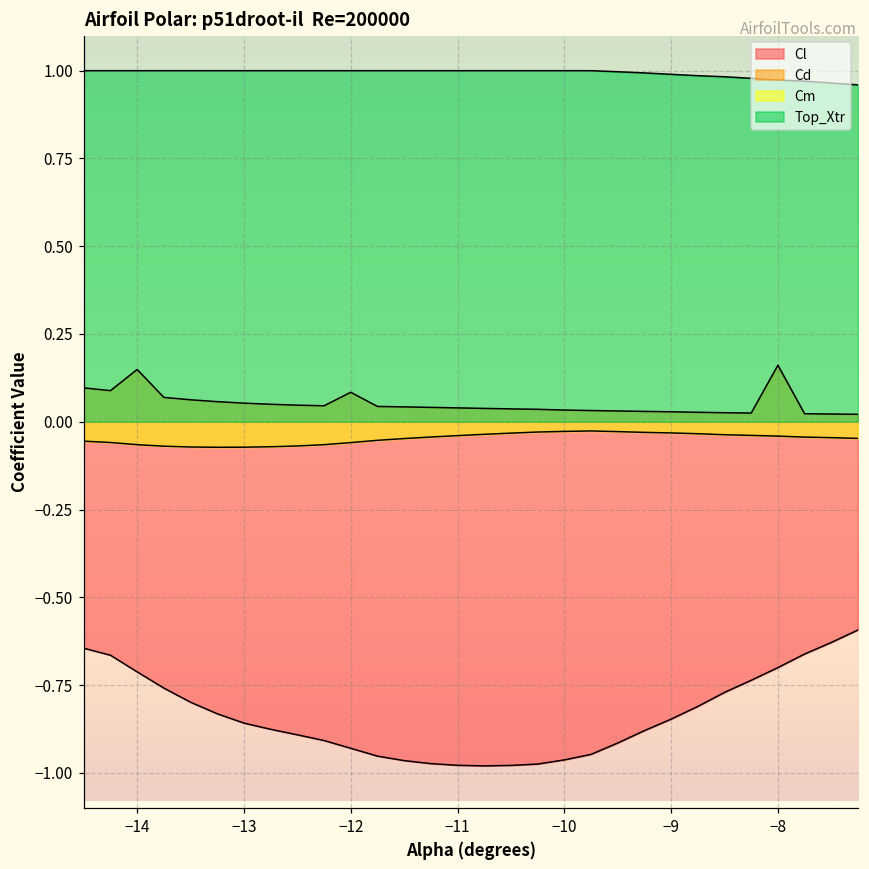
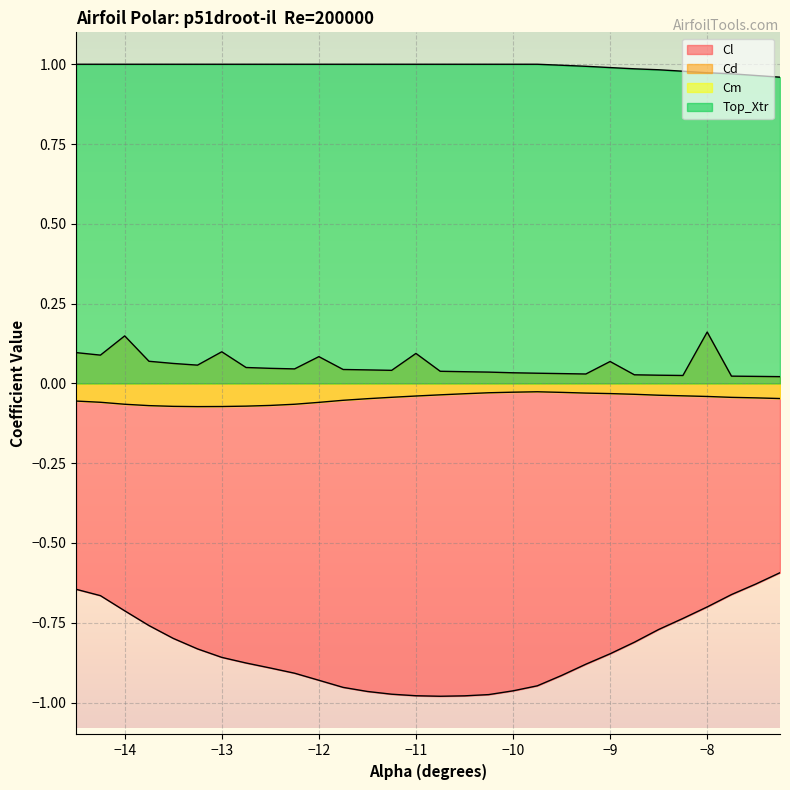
  {
    "Cd": {
      "−14": 0.15,
-     "−13": 0.05,
+     "−13": 0.10,
      "−12": 0.08,
-     "−11": 0.04,
+     "−11": 0.09,
      "−10": 0.03,
-     "−9": 0.03,
+     "−9": 0.07,
      "−8": 0.16
    },
    "Top_Xtr": {
      "−14": 1.00,
      "−13": 1.00,
      "−12": 1.00,
      "−11": 1.00,
      "−10": 1.00,
      "−9": 0.99
    }
  }
